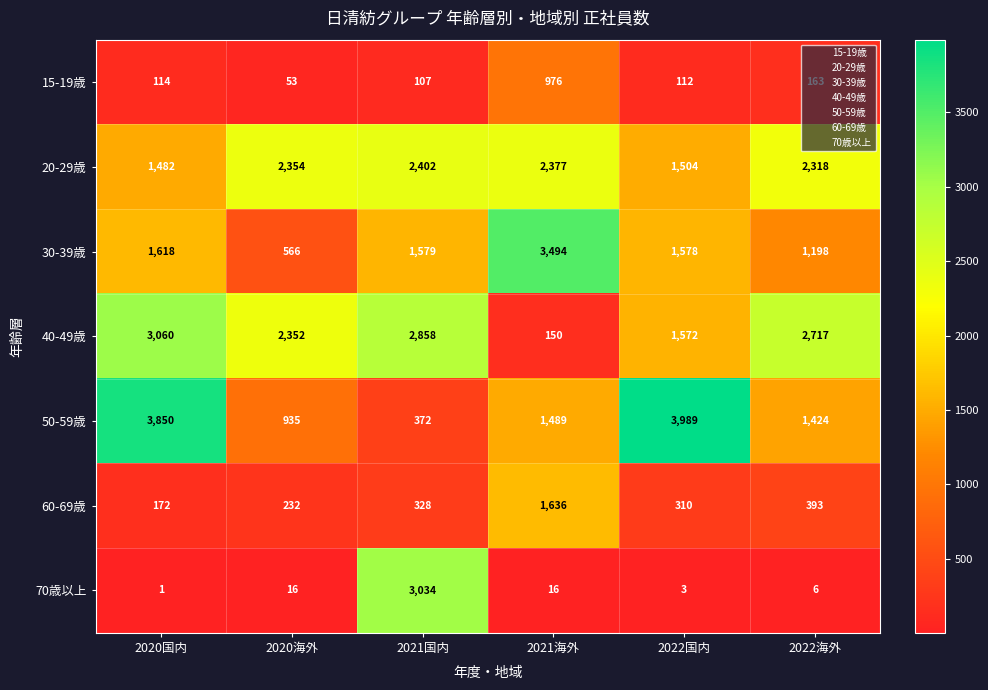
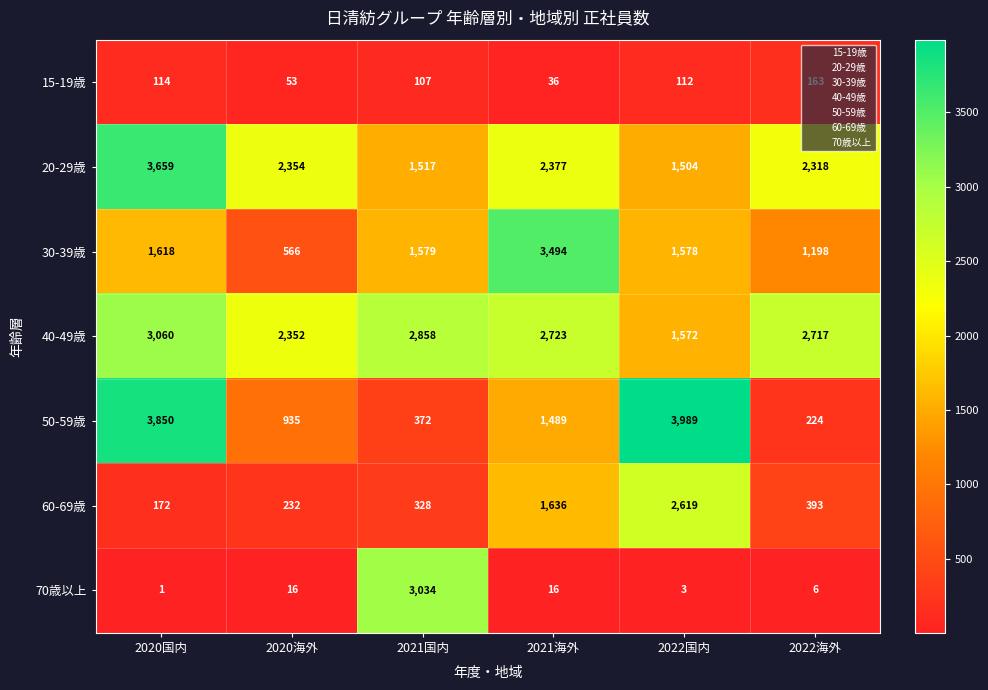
  {
    "15-19歳": {
      "2020国内": "114",
      "2020海外": "53",
      "2021国内": "107",
-     "2021海外": "976",
+     "2021海外": "36",
      "2022国内": "112"
    },
    "20-29歳": {
-     "2020国内": "1,482",
+     "2020国内": "3,659",
      "2020海外": "2,354",
-     "2021国内": "2,402",
+     "2021国内": "1,517",
      "2021海外": "2,377",
      "2022国内": "1,504",
      "2022海外": "2,318"
    },
    "30-39歳": {
      "2020国内": "1,618",
      "2020海外": "566",
      "2021国内": "1,579",
      "2021海外": "3,494",
      "2022国内": "1,578",
      "2022海外": "1,198"
    },
    "40-49歳": {
      "2020国内": "3,060",
      "2020海外": "2,352",
      "2021国内": "2,858",
-     "2021海外": "150",
+     "2021海外": "2,723",
      "2022国内": "1,572",
      "2022海外": "2,717"
    },
    "50-59歳": {
      "2020国内": "3,850",
      "2020海外": "935",
      "2021国内": "372",
      "2021海外": "1,489",
      "2022国内": "3,989",
-     "2022海外": "1,424"
+     "2022海外": "224"
    },
    "60-69歳": {
      "2020国内": "172",
      "2020海外": "232",
      "2021国内": "328",
      "2021海外": "1,636",
-     "2022国内": "310",
+     "2022国内": "2,619",
      "2022海外": "393"
    },
    "70歳以上": {
      "2020国内": "1",
      "2020海外": "16",
      "2021国内": "3,034",
      "2021海外": "16",
      "2022国内": "3",
      "2022海外": "6"
    }
  }
